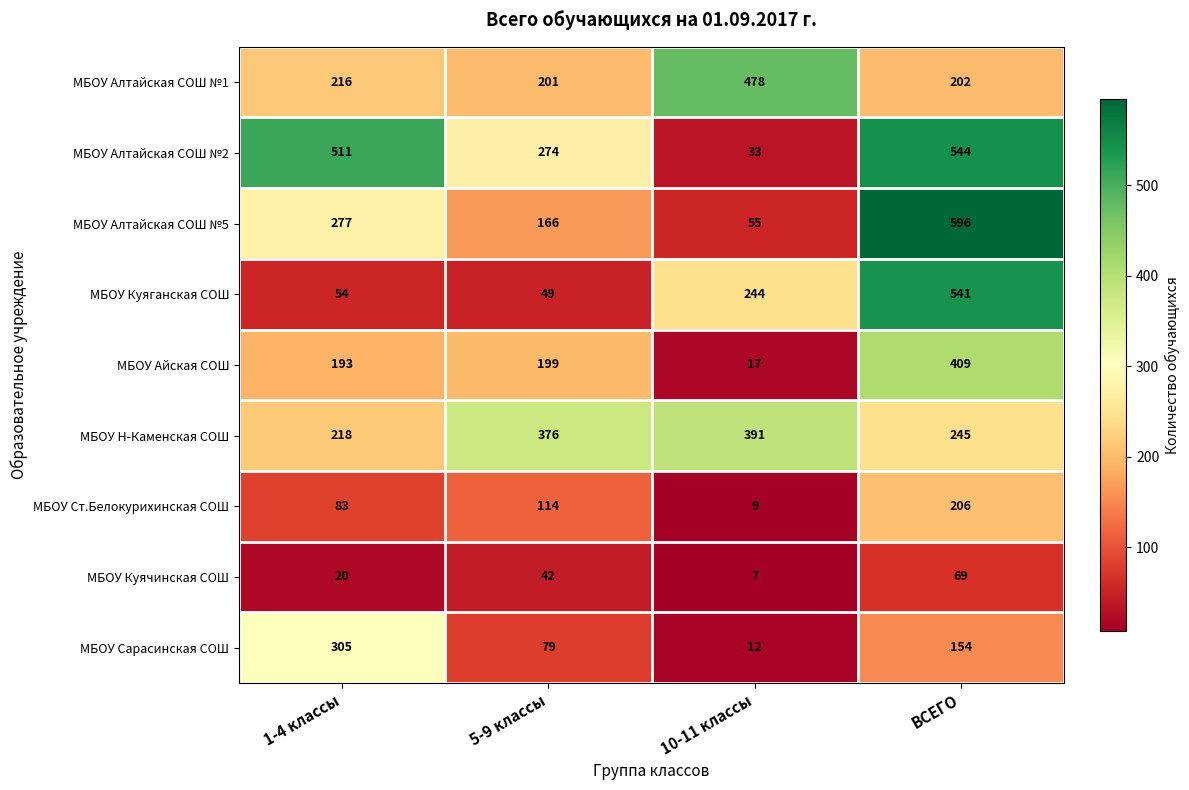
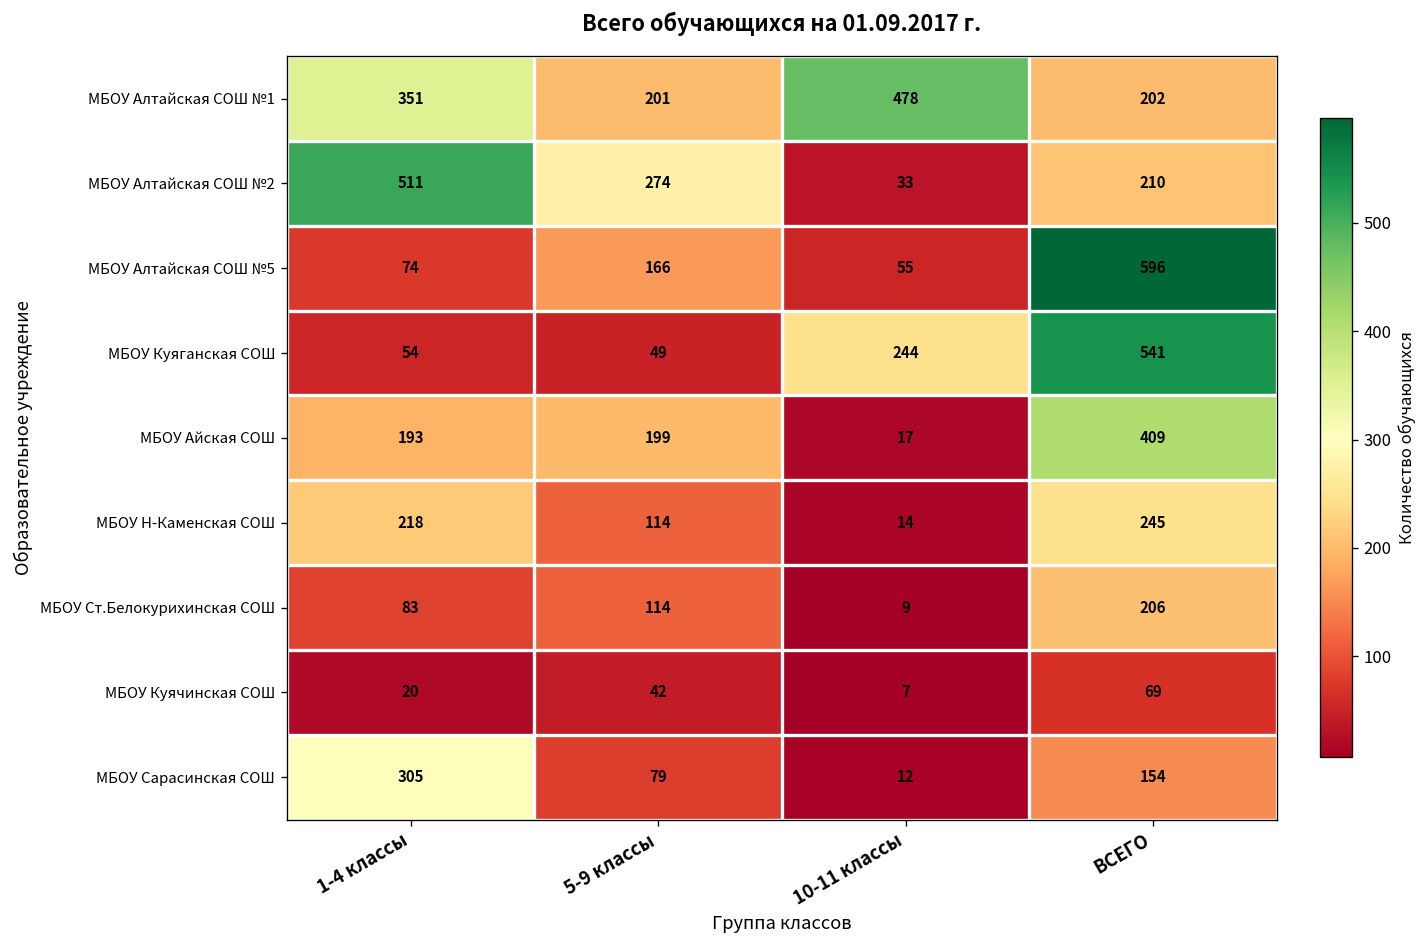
  {
    "МБОУ Алтайская СОШ №1": {
-     "1-4 классы": 216,
+     "1-4 классы": 351,
      "5-9 классы": 201,
      "10-11 классы": 478,
      "ВСЕГО": 202
    },
    "МБОУ Алтайская СОШ №2": {
      "1-4 классы": 511,
      "5-9 классы": 274,
      "10-11 классы": 33,
-     "ВСЕГО": 544
+     "ВСЕГО": 210
    },
    "МБОУ Алтайская СОШ №5": {
-     "1-4 классы": 277,
+     "1-4 классы": 74,
      "5-9 классы": 166,
      "10-11 классы": 55,
      "ВСЕГО": 596
    },
    "МБОУ Куяганская СОШ": {
      "1-4 классы": 54,
      "5-9 классы": 49,
      "10-11 классы": 244,
      "ВСЕГО": 541
    },
    "МБОУ Айская СОШ": {
      "1-4 классы": 193,
      "5-9 классы": 199,
      "10-11 классы": 17,
      "ВСЕГО": 409
    },
    "МБОУ Н-Каменская СОШ": {
      "1-4 классы": 218,
-     "5-9 классы": 376,
-     "10-11 классы": 391,
+     "5-9 классы": 114,
+     "10-11 классы": 14,
      "ВСЕГО": 245
    },
    "МБОУ Ст.Белокурихинская СОШ": {
      "1-4 классы": 83,
      "5-9 классы": 114,
      "10-11 классы": 9,
      "ВСЕГО": 206
    },
    "МБОУ Куячинская СОШ": {
      "1-4 классы": 20,
      "5-9 классы": 42,
      "10-11 классы": 7,
      "ВСЕГО": 69
    },
    "МБОУ Сарасинская СОШ": {
      "1-4 классы": 305,
      "5-9 классы": 79,
      "10-11 классы": 12,
      "ВСЕГО": 154
    }
  }
